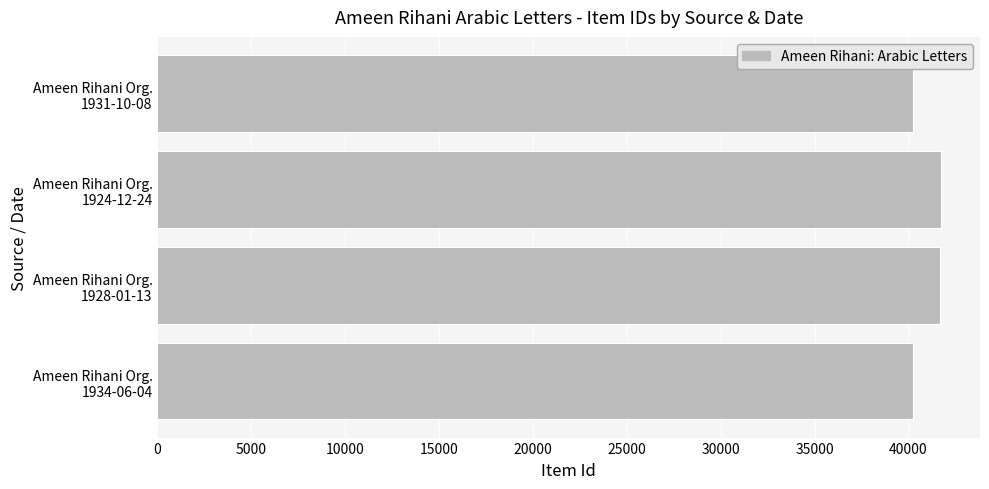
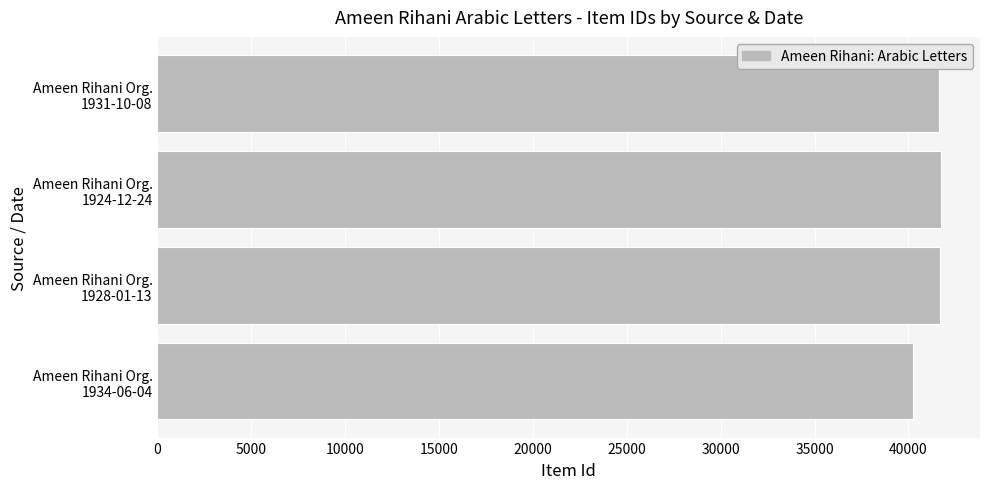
  {
-   "Ameen Rihani Org. 1931-10-08": 40200,
+   "Ameen Rihani Org. 1931-10-08": 41600,
    "Ameen Rihani Org. 1924-12-24": 41700,
    "Ameen Rihani Org. 1928-01-13": 41700,
    "Ameen Rihani Org. 1934-06-04": 40200
  }
